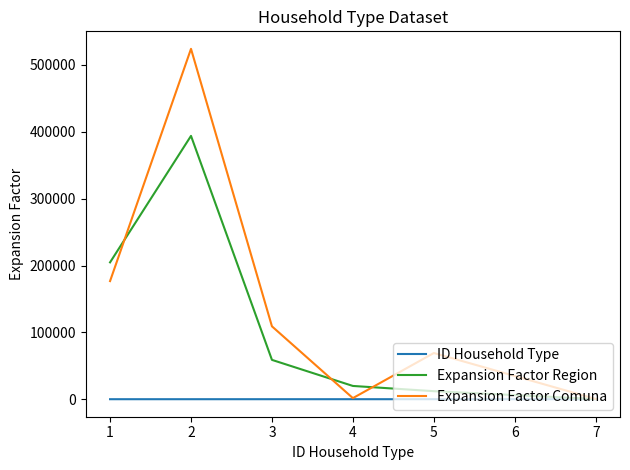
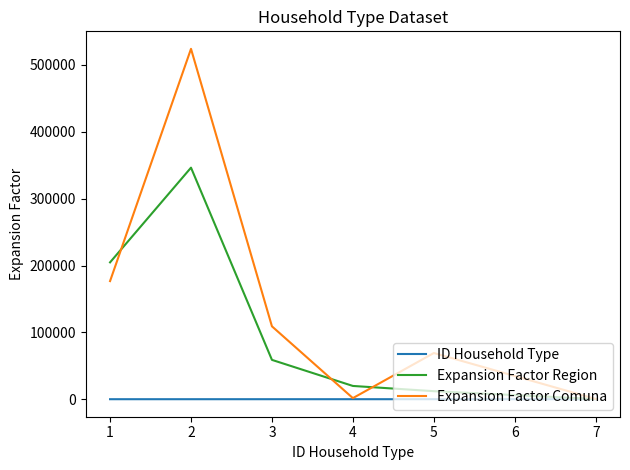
  {
    "ID Household Type": {
      "1": 0,
      "2": 0,
      "3": 0
    },
    "Expansion Factor Region": {
      "1": 200000,
-     "2": 390000,
+     "2": 350000,
      "3": 60000,
      "4": 20000
    },
    "Expansion Factor Comuna": {
      "1": 180000,
      "2": 520000,
      "3": 110000
    }
  }
